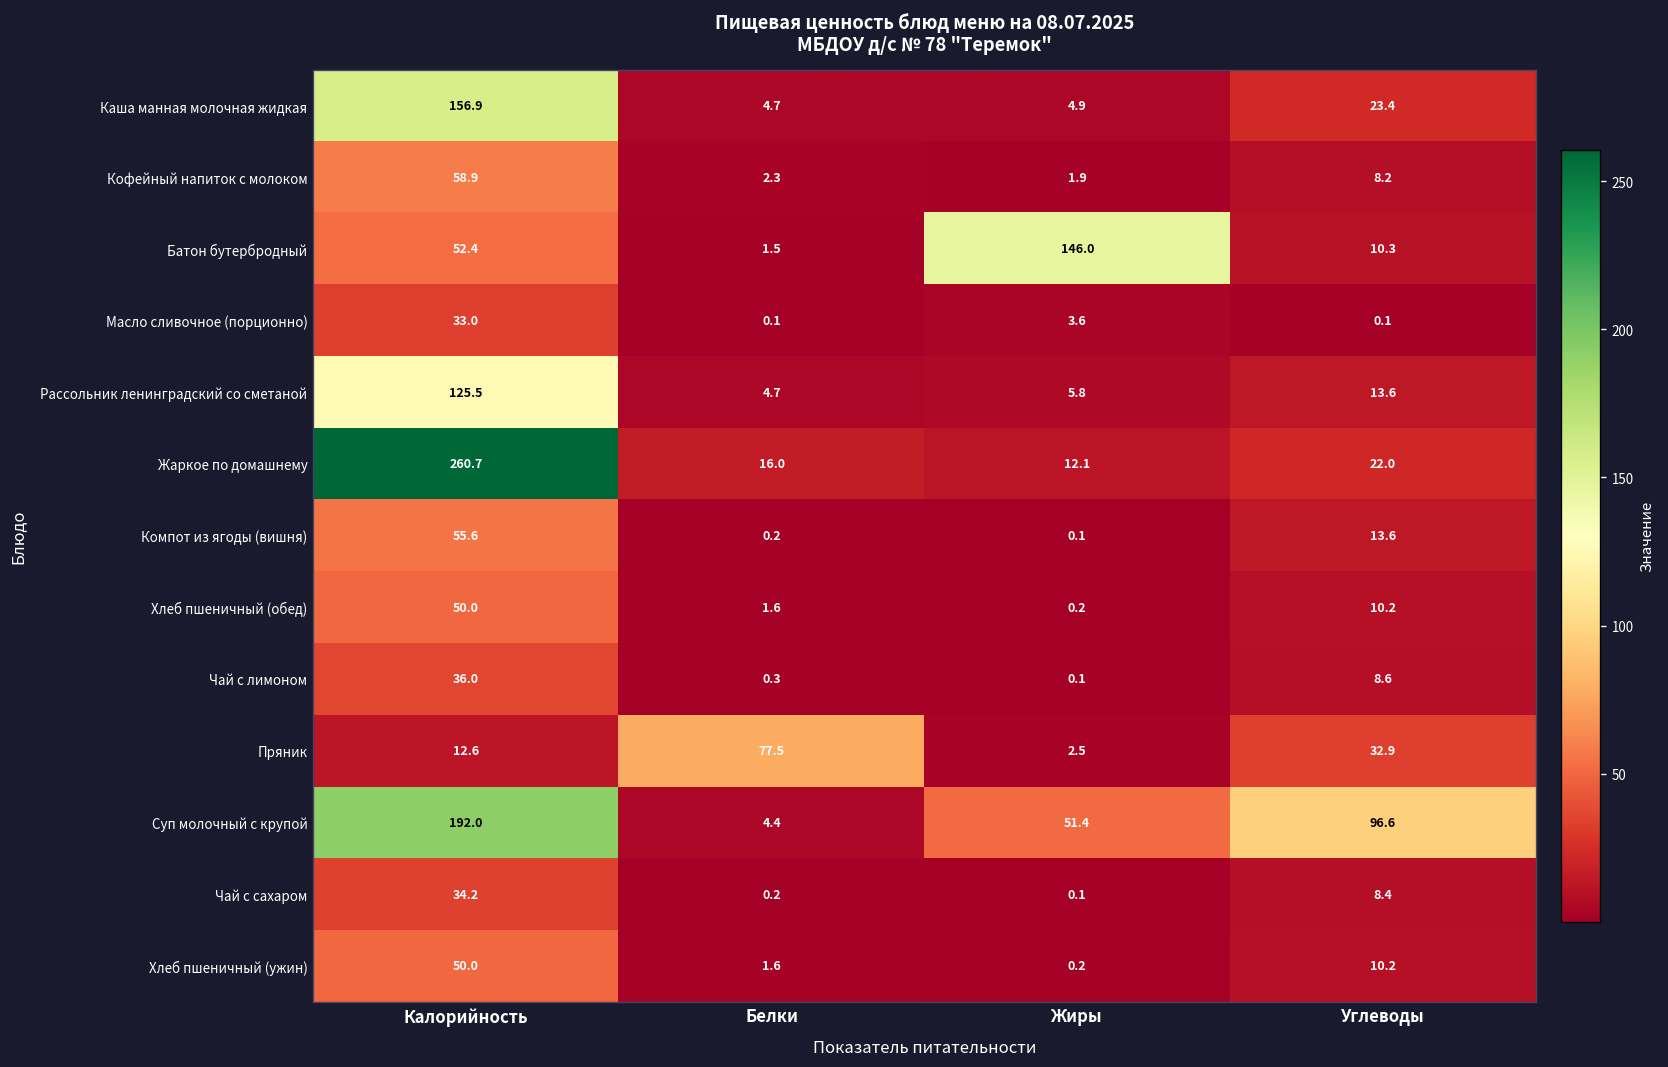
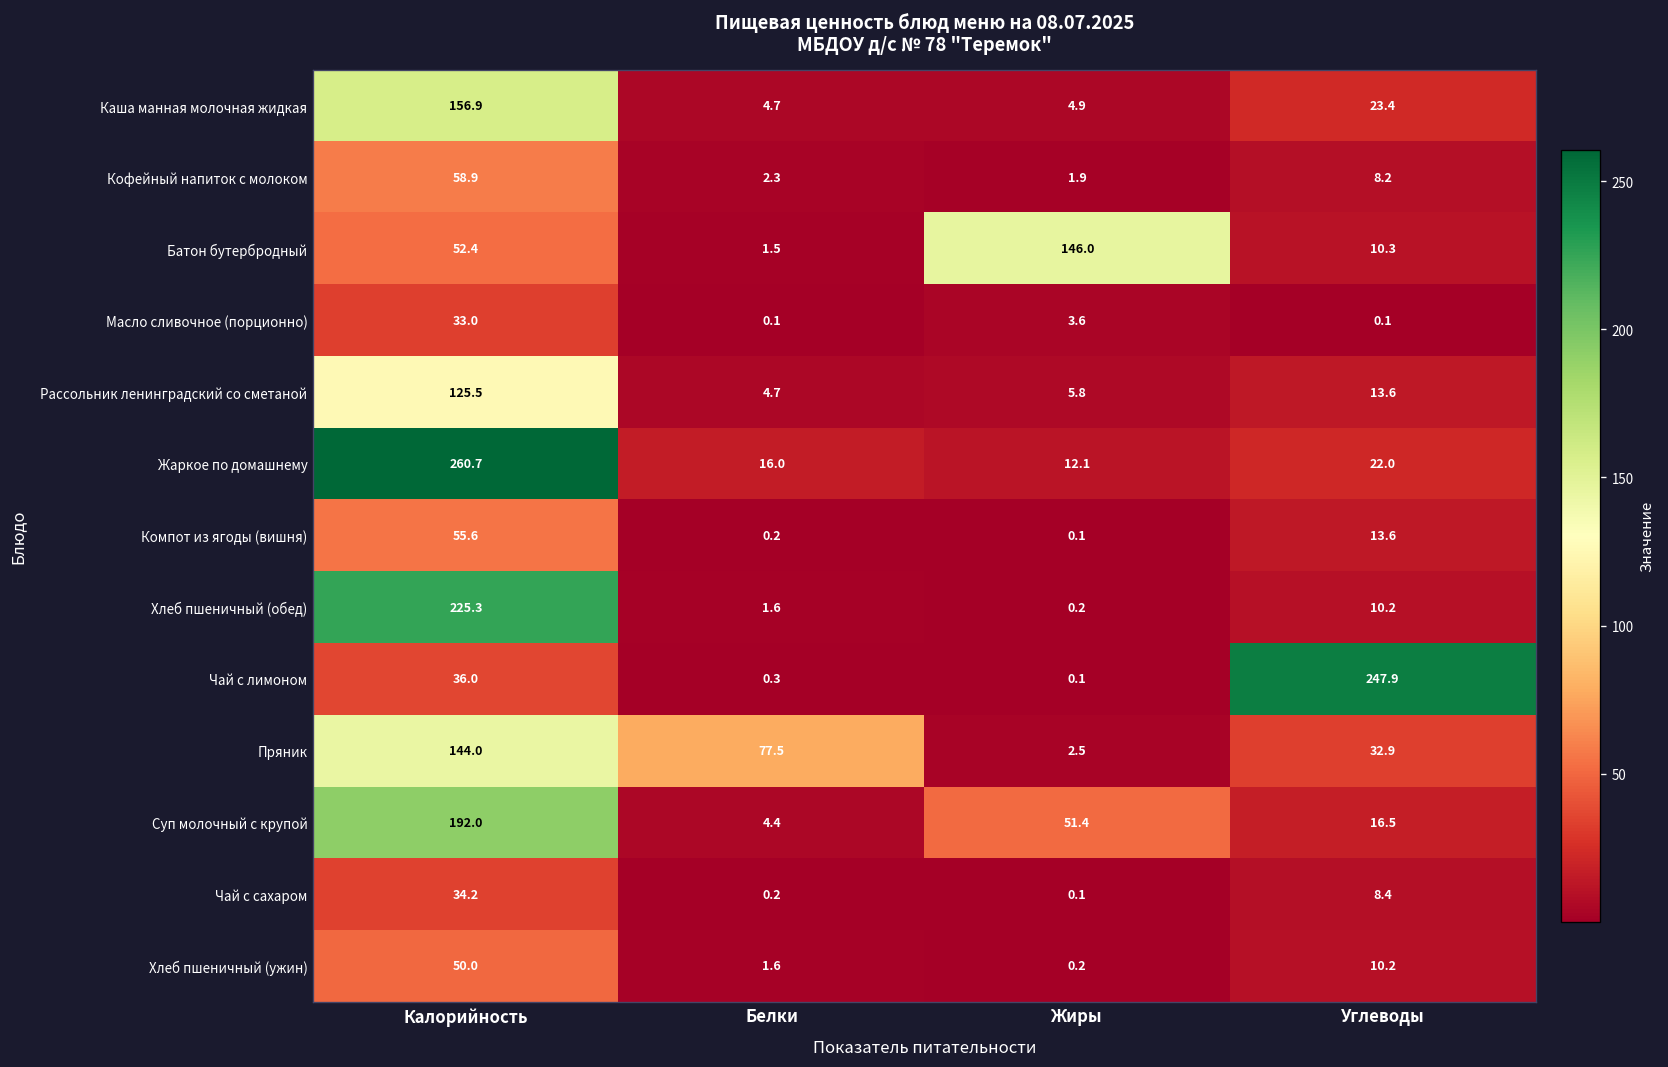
  {
    "Каша манная молочная жидкая": {
      "Калорийность": 156.9,
      "Белки": 4.7,
      "Жиры": 4.9,
      "Углеводы": 23.4
    },
    "Кофейный напиток с молоком": {
      "Калорийность": 58.9,
      "Белки": 2.3,
      "Жиры": 1.9,
      "Углеводы": 8.2
    },
    "Батон бутербродный": {
      "Калорийность": 52.4,
      "Белки": 1.5,
      "Жиры": 146.0,
      "Углеводы": 10.3
    },
    "Масло сливочное (порционно)": {
      "Калорийность": 33.0,
      "Белки": 0.1,
      "Жиры": 3.6,
      "Углеводы": 0.1
    },
    "Рассольник ленинградский со сметаной": {
      "Калорийность": 125.5,
      "Белки": 4.7,
      "Жиры": 5.8,
      "Углеводы": 13.6
    },
    "Жаркое по домашнему": {
      "Калорийность": 260.7,
      "Белки": 16.0,
      "Жиры": 12.1,
      "Углеводы": 22.0
    },
    "Компот из ягоды (вишня)": {
      "Калорийность": 55.6,
      "Белки": 0.2,
      "Жиры": 0.1,
      "Углеводы": 13.6
    },
    "Хлеб пшеничный (обед)": {
-     "Калорийность": 50.0,
+     "Калорийность": 225.3,
      "Белки": 1.6,
      "Жиры": 0.2,
      "Углеводы": 10.2
    },
    "Чай с лимоном": {
      "Калорийность": 36.0,
      "Белки": 0.3,
      "Жиры": 0.1,
-     "Углеводы": 8.6
+     "Углеводы": 247.9
    },
    "Пряник": {
-     "Калорийность": 12.6,
+     "Калорийность": 144.0,
      "Белки": 77.5,
      "Жиры": 2.5,
      "Углеводы": 32.9
    },
    "Суп молочный с крупой": {
      "Калорийность": 192.0,
      "Белки": 4.4,
      "Жиры": 51.4,
-     "Углеводы": 96.6
+     "Углеводы": 16.5
    },
    "Чай с сахаром": {
      "Калорийность": 34.2,
      "Белки": 0.2,
      "Жиры": 0.1,
      "Углеводы": 8.4
    },
    "Хлеб пшеничный (ужин)": {
      "Калорийность": 50.0,
      "Белки": 1.6,
      "Жиры": 0.2,
      "Углеводы": 10.2
    }
  }
